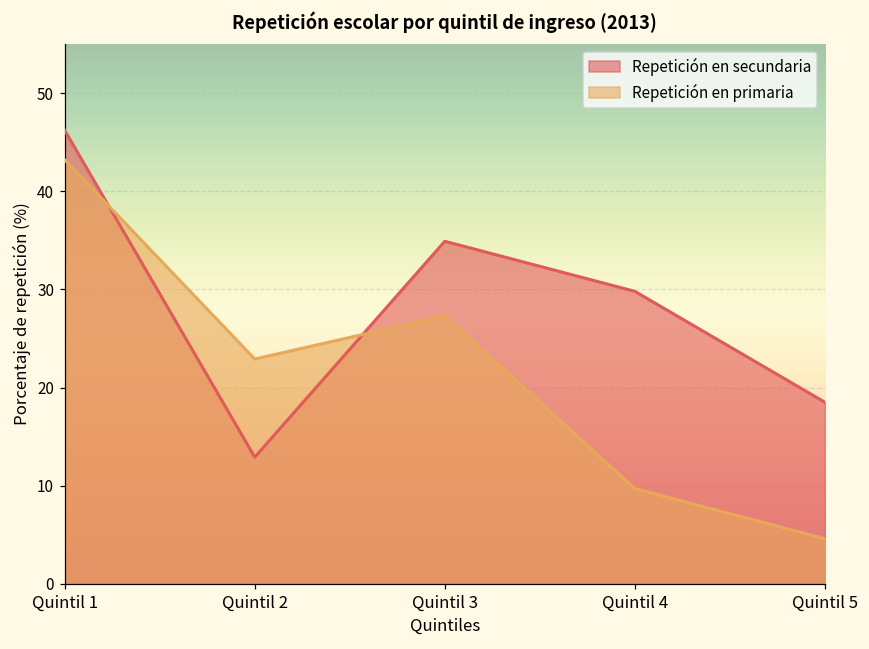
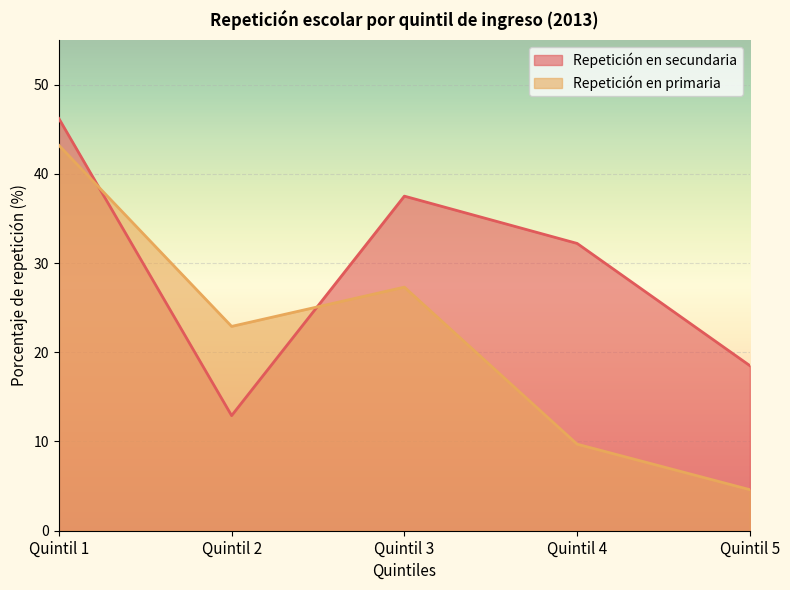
  {
    "Repetición en secundaria": {
      "Quintil 1": 46,
      "Quintil 2": 13,
-     "Quintil 3": 35,
-     "Quintil 4": 30,
+     "Quintil 3": 38,
+     "Quintil 4": 32,
      "Quintil 5": 19
    },
    "Repetición en primaria": {
      "Quintil 1": 43,
      "Quintil 2": 23,
      "Quintil 3": 27,
      "Quintil 4": 10,
      "Quintil 5": 5
    }
  }
